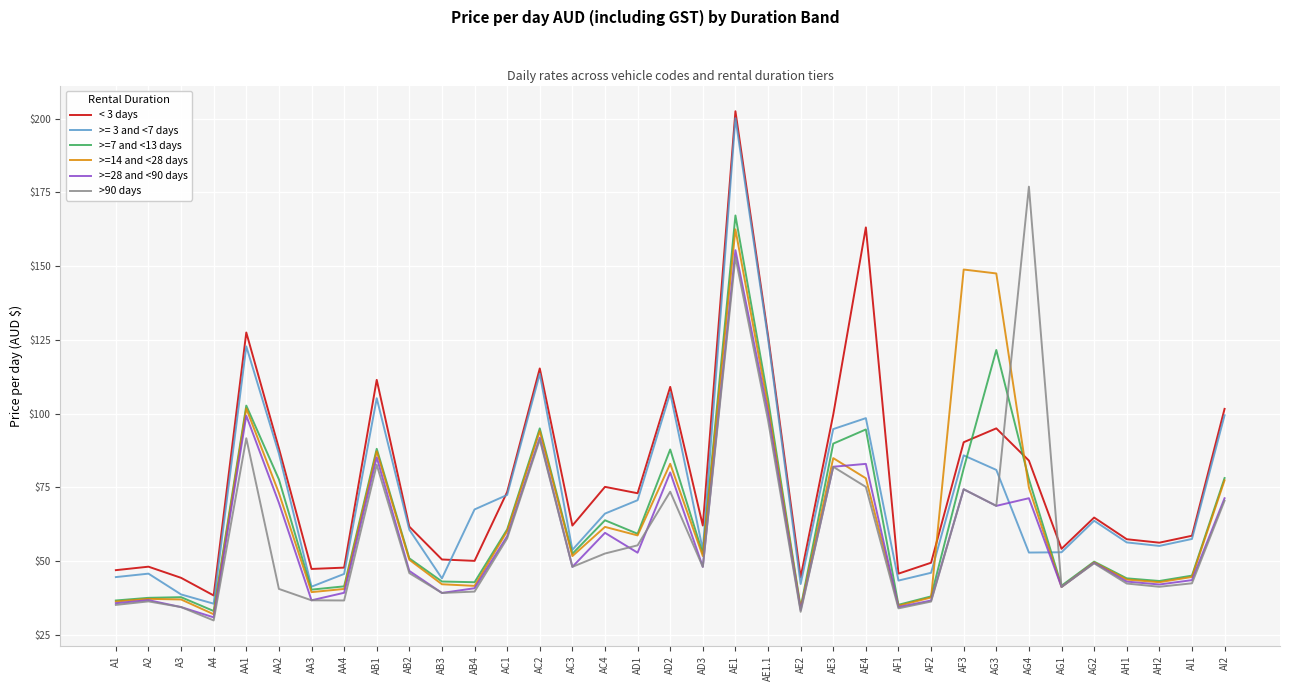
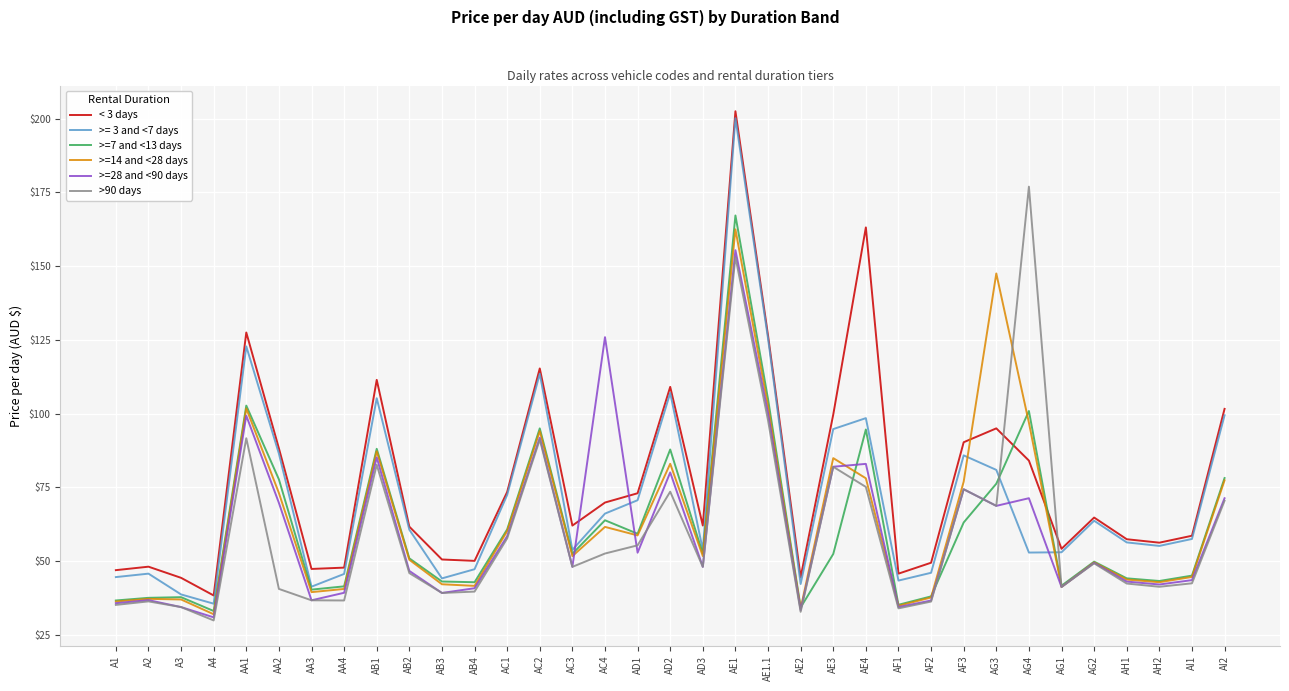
  {
    "< 3 days": {
      "A1": "$47",
      "A2": "$48",
      "A3": "$44",
      "A4": "$38",
      "AA1": "$128",
      "AA2": "$88",
      "AA3": "$47",
      "AA4": "$48",
      "AB1": "$111",
      "AB2": "$62",
      "AB3": "$51",
      "AB4": "$50",
      "AC1": "$73",
      "AC2": "$115",
      "AC3": "$62",
-     "AC4": "$75",
+     "AC4": "$70",
      "AD1": "$73",
      "AD2": "$109",
      "AD3": "$62",
      "AE1": "$203",
      "AE1.1": "$127",
      "AE2": "$45",
      "AE3": "$100",
      "AE4": "$163",
      "AF1": "$46",
      "AF2": "$49",
      "AF3": "$90",
      "AG3": "$95",
      "AG4": "$84",
      "AG1": "$54",
      "AG2": "$65",
      "AH1": "$57",
      "AH2": "$56",
      "AI1": "$59",
      "AI2": "$102"
    },
    ">= 3 and <7 days": {
      "A1": "$45",
      "A2": "$46",
      "A3": "$39",
      "A4": "$36",
      "AA1": "$123",
      "AA2": "$86",
      "AA3": "$41",
      "AA4": "$46",
      "AB1": "$105",
      "AB2": "$61",
      "AB3": "$44",
-     "AB4": "$68",
+     "AB4": "$47",
      "AC1": "$72",
      "AC2": "$114",
      "AC3": "$54",
      "AC4": "$66",
      "AD1": "$71",
      "AD2": "$107",
      "AD3": "$54",
      "AE1": "$200",
      "AE1.1": "$125",
      "AE2": "$42",
      "AE3": "$95",
      "AE4": "$98",
      "AF1": "$43",
      "AF2": "$46",
      "AF3": "$86",
      "AG3": "$81",
      "AG4": "$53",
      "AG1": "$53",
      "AG2": "$64",
      "AH1": "$56",
      "AH2": "$55",
      "AI1": "$58",
      "AI2": "$99"
    },
    ">=7 and <13 days": {
      "A4": "$33",
      "AA1": "$103",
      "AA2": "$78",
      "AB3": "$43",
      "AB4": "$43",
      "AC2": "$95",
      "AC4": "$64",
      "AD2": "$88",
      "AE1": "$167",
      "AE1.1": "$105",
-     "AE3": "$90",
+     "AE3": "$52",
      "AE4": "$95",
-     "AF3": "$81",
-     "AG3": "$122",
-     "AG4": "$78"
+     "AF3": "$63",
+     "AG3": "$76",
+     "AG4": "$101"
    },
    ">=14 and <28 days": {
      "A4": "$32",
      "AA1": "$102",
      "AA2": "$73",
      "AB3": "$42",
      "AC2": "$94",
      "AC4": "$62",
      "AD2": "$83",
      "AE1": "$163",
      "AE1.1": "$102",
      "AE3": "$85",
      "AE4": "$78",
-     "AF3": "$149",
+     "AF3": "$77",
      "AG3": "$148",
-     "AG4": "$75"
+     "AG4": "$97"
    },
    ">=28 and <90 days": {
      "A4": "$31",
      "AA1": "$99",
      "AA2": "$70",
      "AA4": "$39",
      "AB1": "$85",
-     "AC4": "$60",
+     "AC4": "$126",
      "AD1": "$53",
      "AD2": "$80",
      "AE1": "$155",
      "AE1.1": "$100",
      "AE4": "$83",
      "AG4": "$71",
      "AI1": "$44"
    },
    ">90 days": {
      "A4": "$30",
      "AA1": "$92",
      "AA2": "$41",
      "AA4": "$37",
      "AB1": "$83",
      "AB4": "$40",
      "AC4": "$53",
      "AD1": "$55",
      "AD2": "$74",
      "AE1": "$153",
      "AE1.1": "$98",
      "AE4": "$75",
      "AG4": "$177",
      "AI1": "$42"
    }
  }
